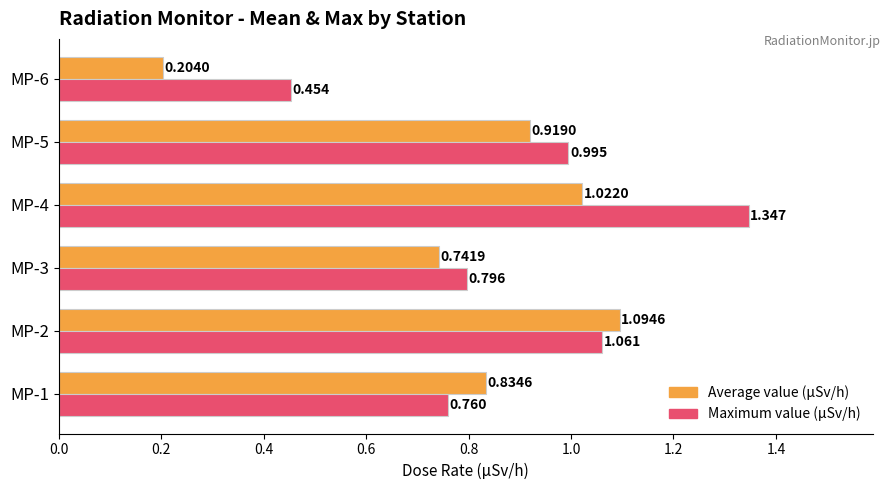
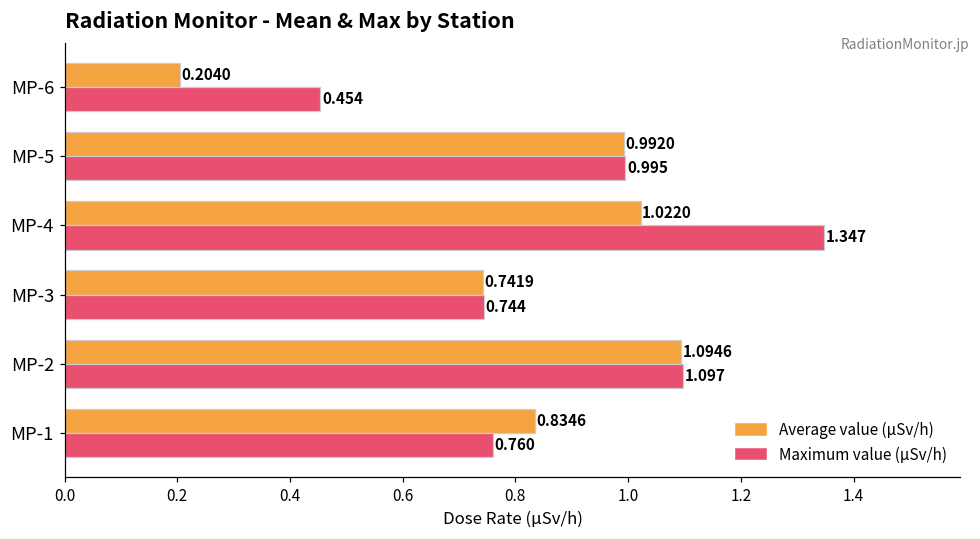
  {
    "Average value (µSv/h)": {
      "MP-6": 0.2040,
-     "MP-5": 0.9190,
+     "MP-5": 0.9920,
      "MP-4": 1.0220,
      "MP-3": 0.7419,
      "MP-2": 1.0946,
      "MP-1": 0.8346
    },
    "Maximum value (µSv/h)": {
      "MP-6": 0.454,
      "MP-5": 0.995,
      "MP-4": 1.347,
-     "MP-3": 0.796,
-     "MP-2": 1.061,
+     "MP-3": 0.744,
+     "MP-2": 1.097,
      "MP-1": 0.760
    }
  }
